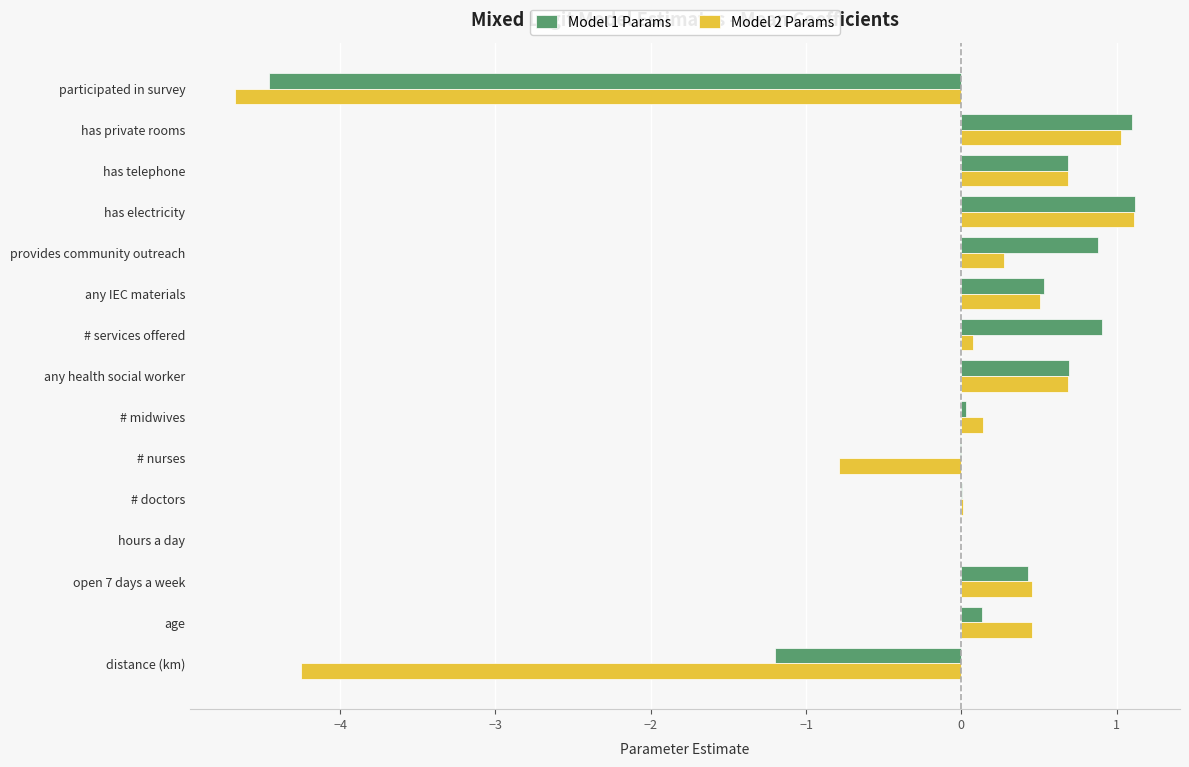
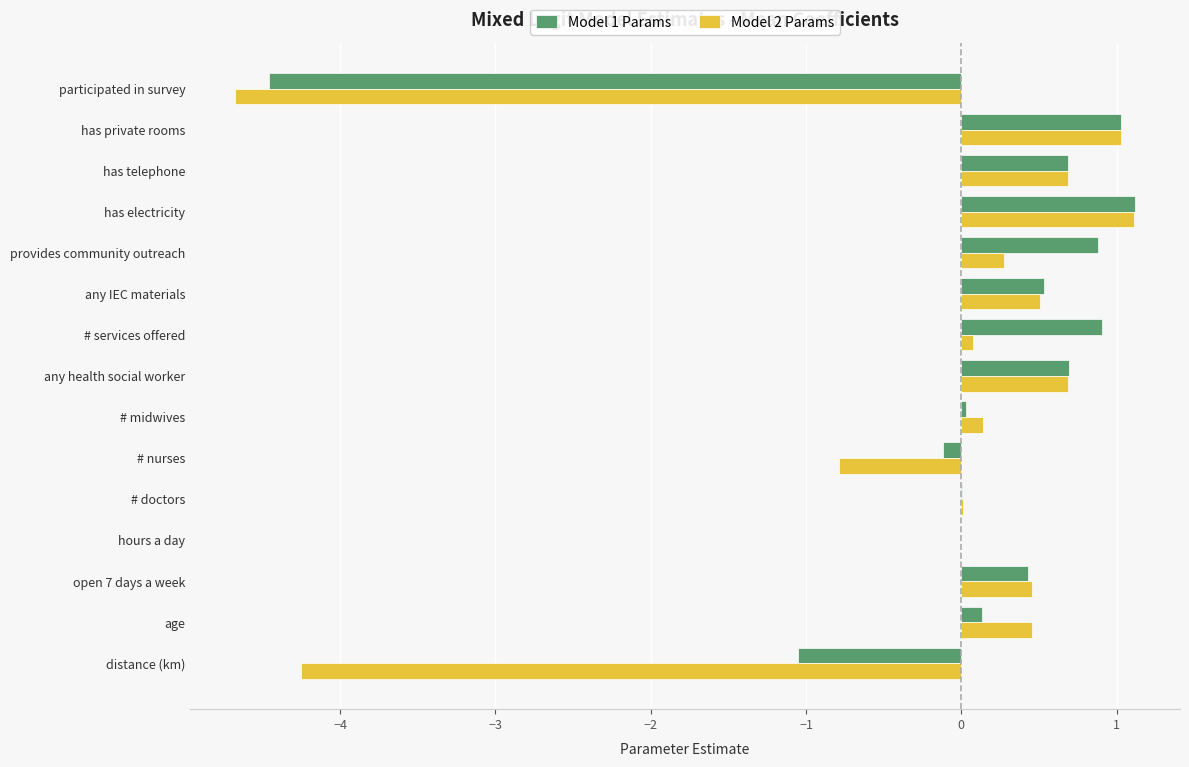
  {
    "Model 1 Params": {
      "participated in survey": -4.46,
-     "has private rooms": 1.10,
+     "has private rooms": 1.03,
      "has telephone": 0.69,
      "has electricity": 1.12,
      "provides community outreach": 0.88,
      "any IEC materials": 0.53,
      "# services offered": 0.91,
      "any health social worker": 0.69,
      "# midwives": 0.03,
-     "# nurses": -0.01,
+     "# nurses": -0.12,
      "open 7 days a week": 0.43,
      "age": 0.14,
-     "distance (km)": -1.20
+     "distance (km)": -1.05
    },
    "Model 2 Params": {
      "participated in survey": -4.68,
      "has private rooms": 1.03,
      "has telephone": 0.69,
      "has electricity": 1.11,
      "provides community outreach": 0.27,
      "any IEC materials": 0.51,
      "# services offered": 0.08,
      "any health social worker": 0.69,
      "# midwives": 0.14,
      "# nurses": -0.79,
      "open 7 days a week": 0.46,
      "age": 0.46,
      "distance (km)": -4.25
    }
  }
